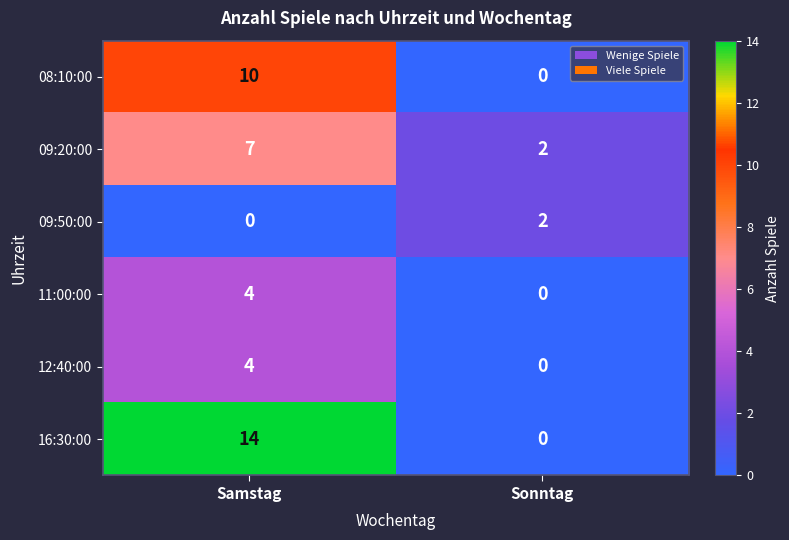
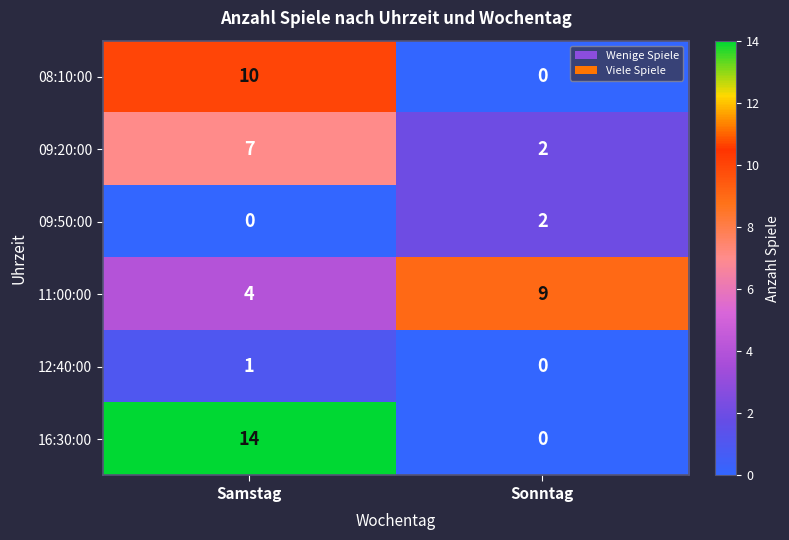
  {
    "08:10:00": {
      "Samstag": 10,
      "Sonntag": 0
    },
    "09:20:00": {
      "Samstag": 7,
      "Sonntag": 2
    },
    "09:50:00": {
      "Samstag": 0,
      "Sonntag": 2
    },
    "11:00:00": {
      "Samstag": 4,
-     "Sonntag": 0
+     "Sonntag": 9
    },
    "12:40:00": {
-     "Samstag": 4,
+     "Samstag": 1,
      "Sonntag": 0
    },
    "16:30:00": {
      "Samstag": 14,
      "Sonntag": 0
    }
  }
